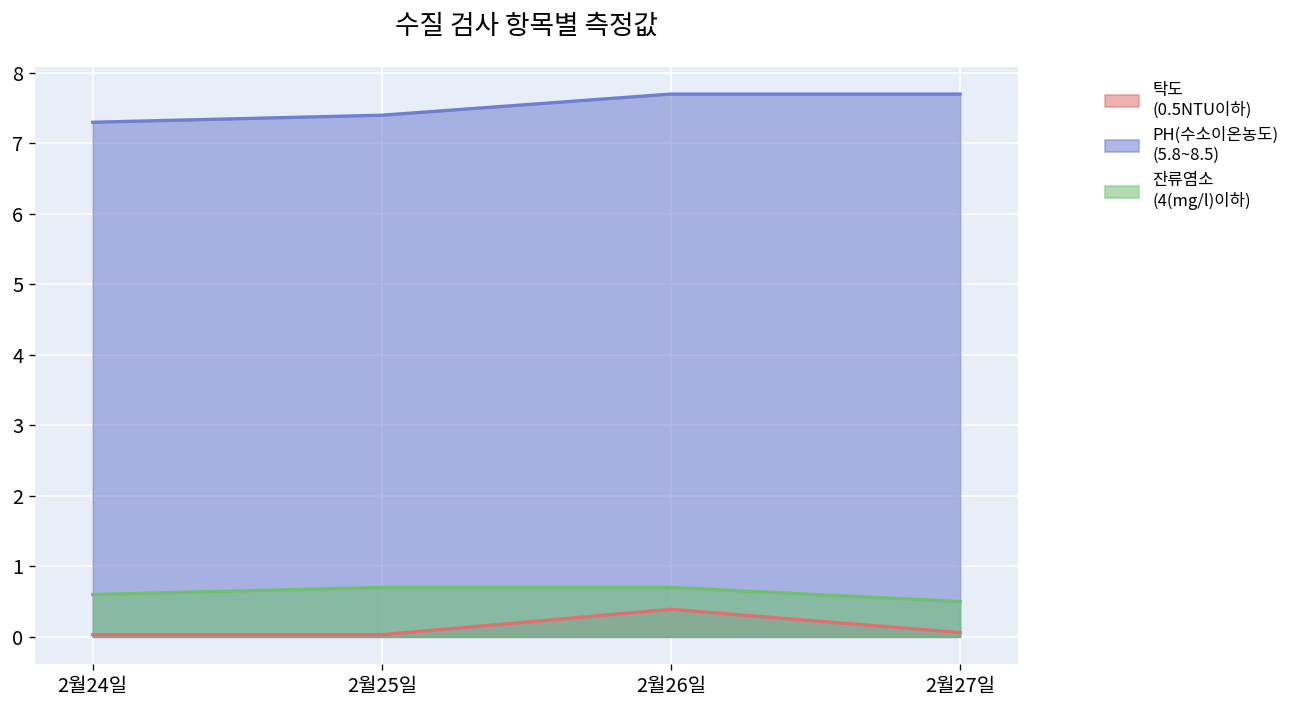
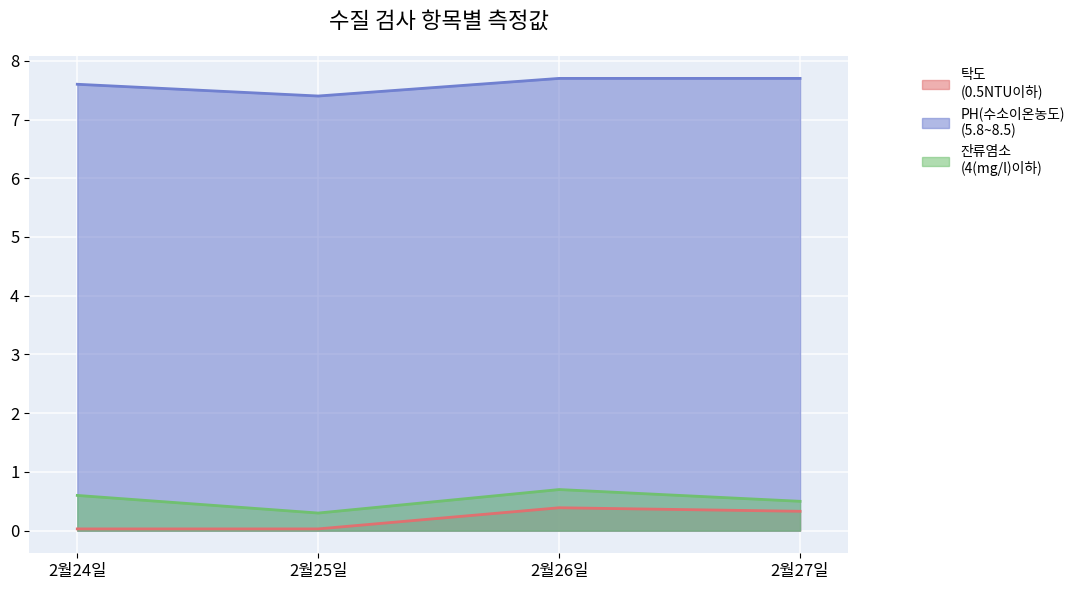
  {
    "탁도 (0.5NTU이하)": {
      "2월24일": 0.0,
      "2월25일": 0.0,
      "2월26일": 0.4,
-     "2월27일": 0.1
+     "2월27일": 0.3
    },
    "PH(수소이온농도) (5.8~8.5)": {
-     "2월24일": 7.3,
+     "2월24일": 7.6,
      "2월25일": 7.4,
      "2월26일": 7.7,
      "2월27일": 7.7
    },
    "잔류염소 (4(mg/l)이하)": {
      "2월24일": 0.6,
-     "2월25일": 0.7,
+     "2월25일": 0.3,
      "2월26일": 0.7,
      "2월27일": 0.5
    }
  }
